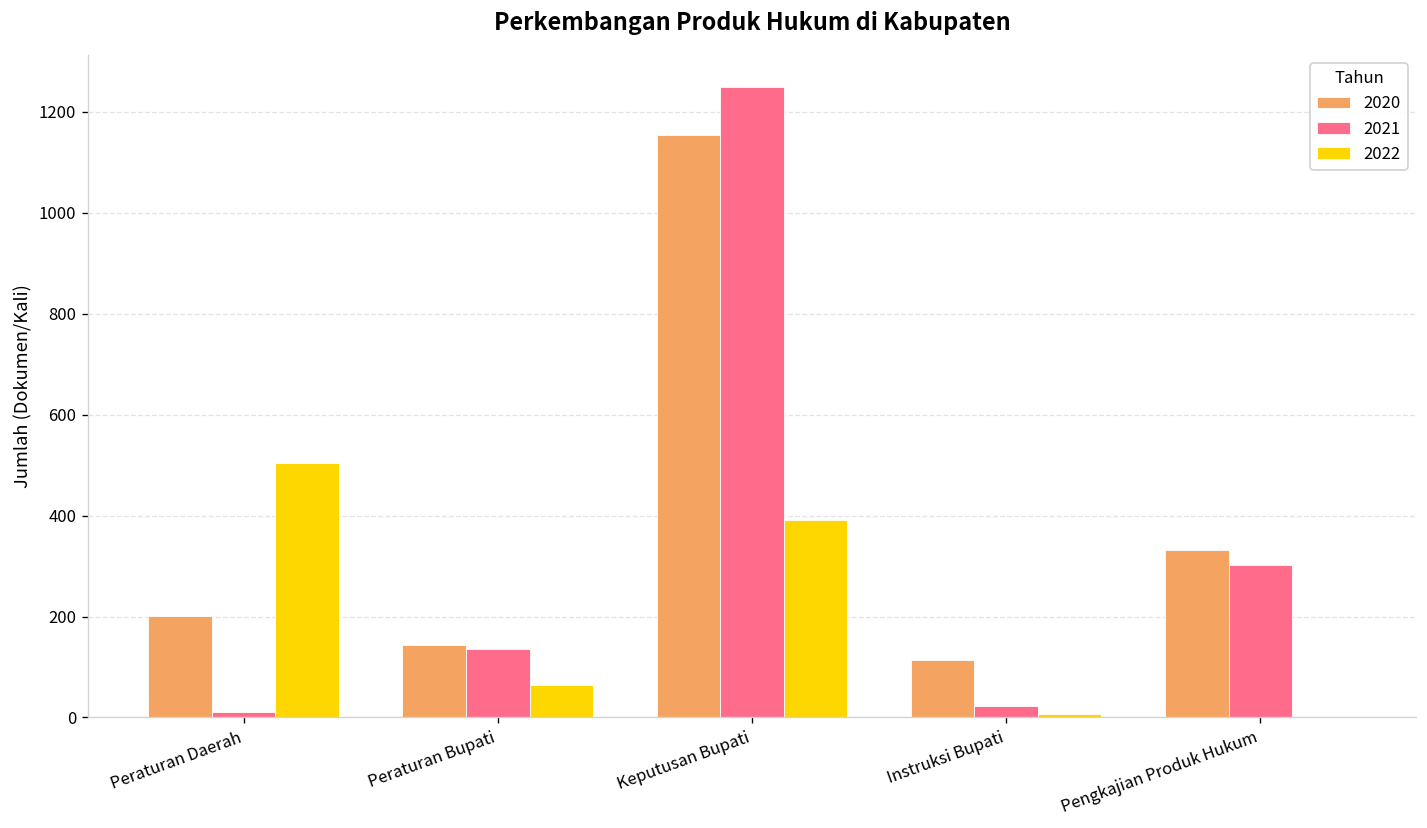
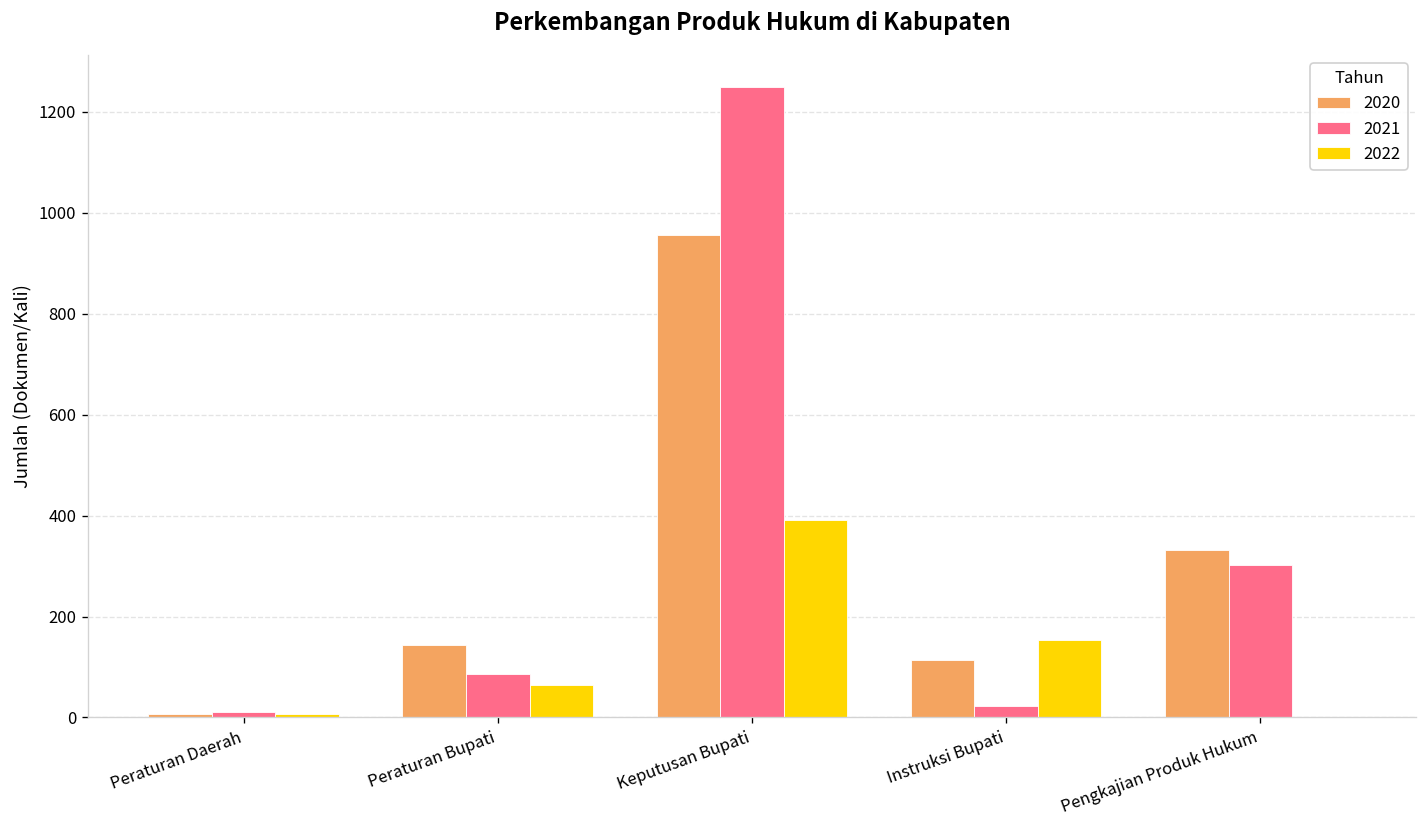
  {
    "2020": {
-     "Peraturan Daerah": 200,
+     "Peraturan Daerah": 10,
      "Peraturan Bupati": 140,
-     "Keputusan Bupati": 1150,
+     "Keputusan Bupati": 960,
      "Instruksi Bupati": 110,
      "Pengkajian Produk Hukum": 330
    },
    "2021": {
      "Peraturan Daerah": 10,
-     "Peraturan Bupati": 140,
+     "Peraturan Bupati": 90,
      "Keputusan Bupati": 1250,
      "Instruksi Bupati": 20,
      "Pengkajian Produk Hukum": 300
    },
    "2022": {
-     "Peraturan Daerah": 510,
+     "Peraturan Daerah": 10,
      "Peraturan Bupati": 70,
      "Keputusan Bupati": 390,
-     "Instruksi Bupati": 10,
+     "Instruksi Bupati": 150,
      "Pengkajian Produk Hukum": 0
    }
  }
